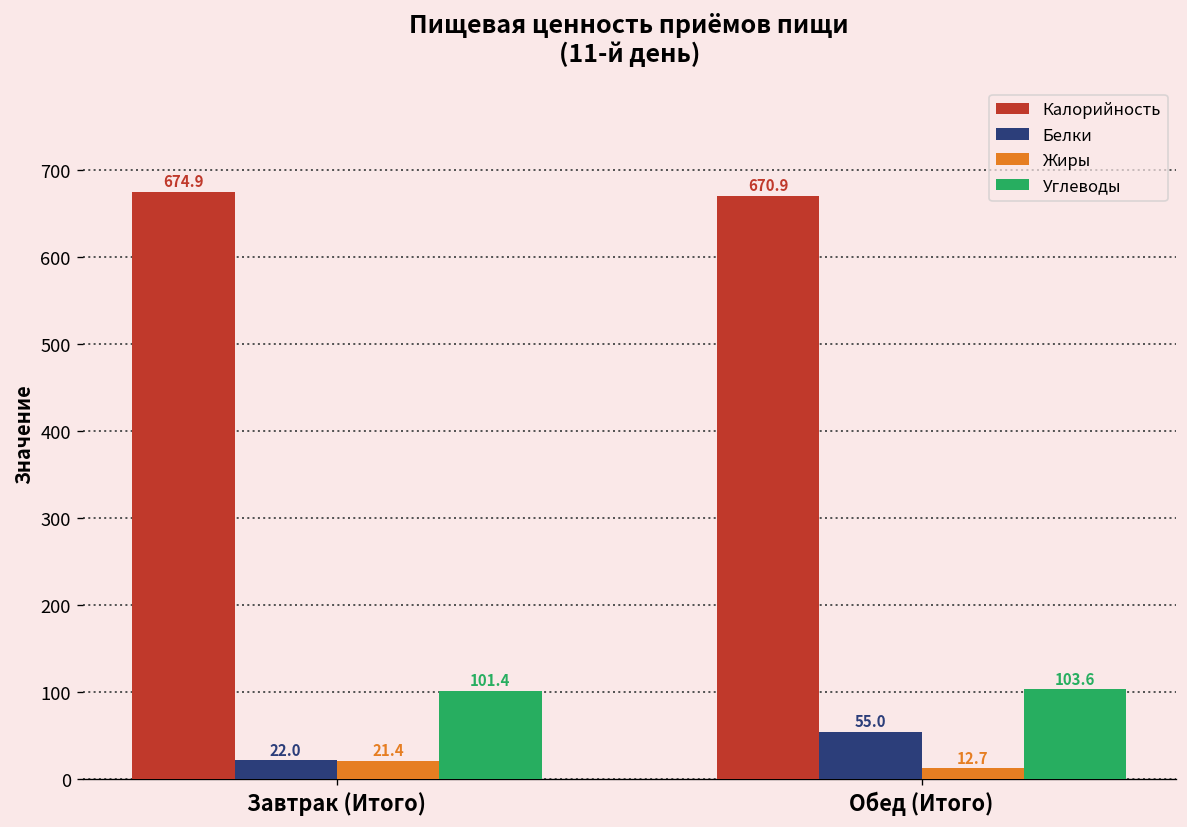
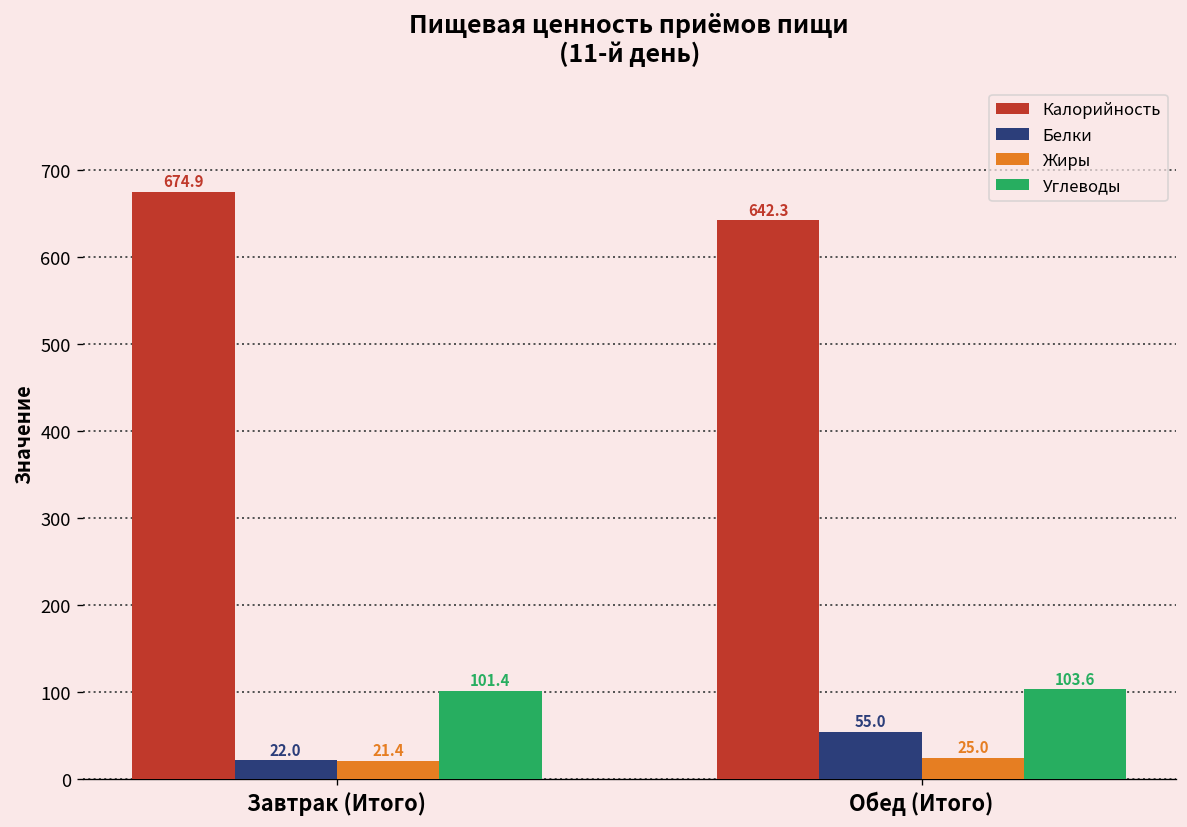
  {
    "Калорийность": {
      "Завтрак (Итого)": 674.9,
-     "Обед (Итого)": 670.9
+     "Обед (Итого)": 642.3
    },
    "Белки": {
      "Завтрак (Итого)": 22.0,
      "Обед (Итого)": 55.0
    },
    "Жиры": {
      "Завтрак (Итого)": 21.4,
-     "Обед (Итого)": 12.7
+     "Обед (Итого)": 25.0
    },
    "Углеводы": {
      "Завтрак (Итого)": 101.4,
      "Обед (Итого)": 103.6
    }
  }
